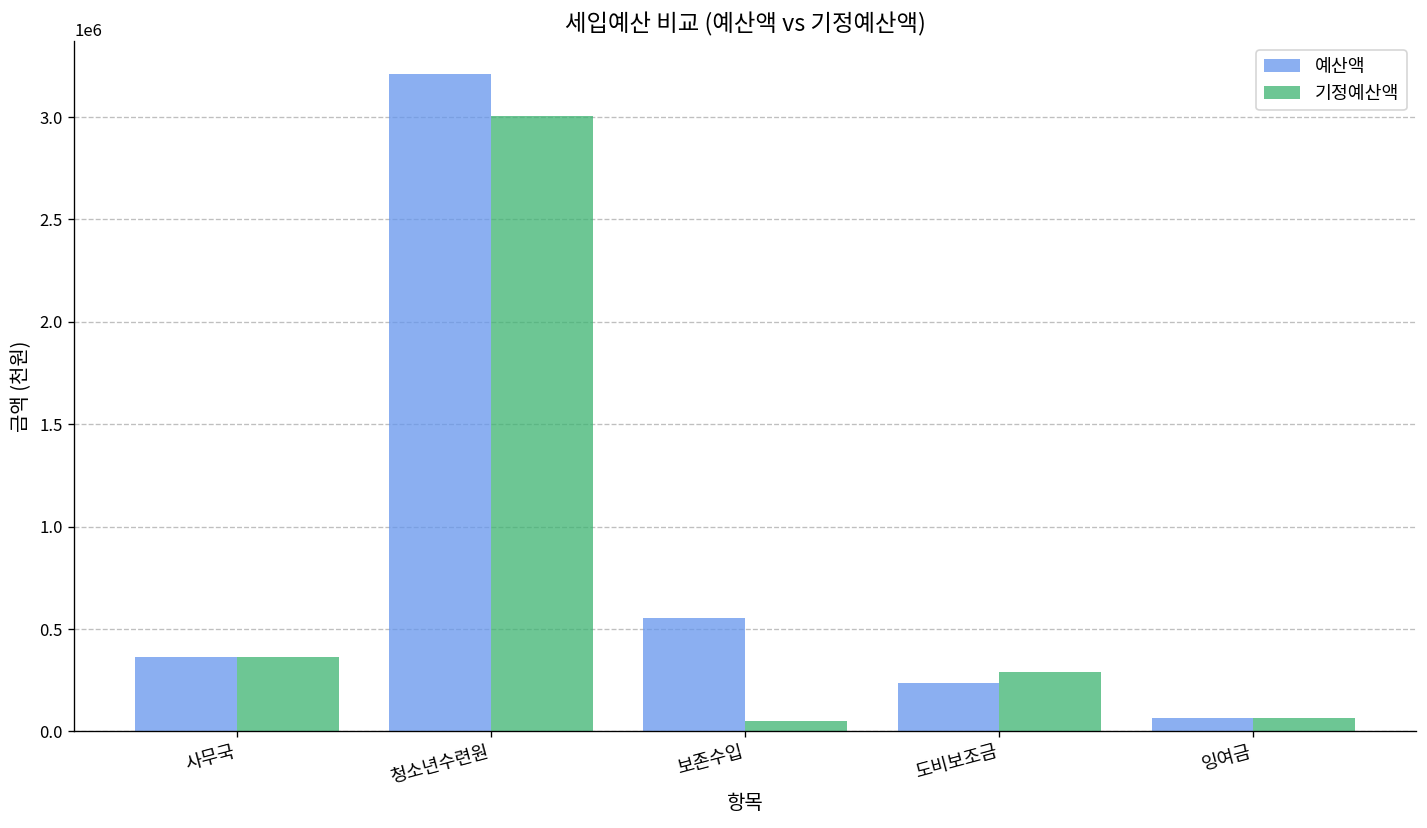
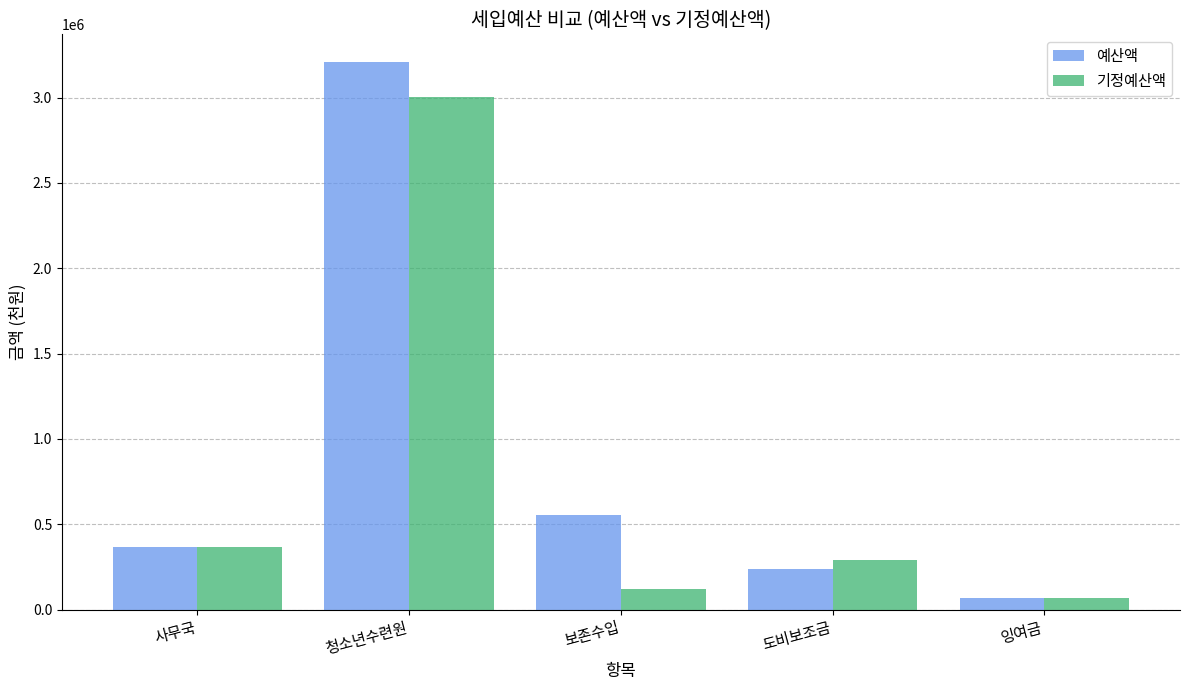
  {
    "예산액": {
      "사무국": 370000,
      "청소년수련원": 3210000,
      "보존수입": 560000,
      "도비보조금": 230000,
      "잉여금": 70000
    },
    "기정예산액": {
      "사무국": 370000,
      "청소년수련원": 3000000,
-     "보존수입": 50000,
+     "보존수입": 120000,
      "도비보조금": 290000,
      "잉여금": 70000
    }
  }
